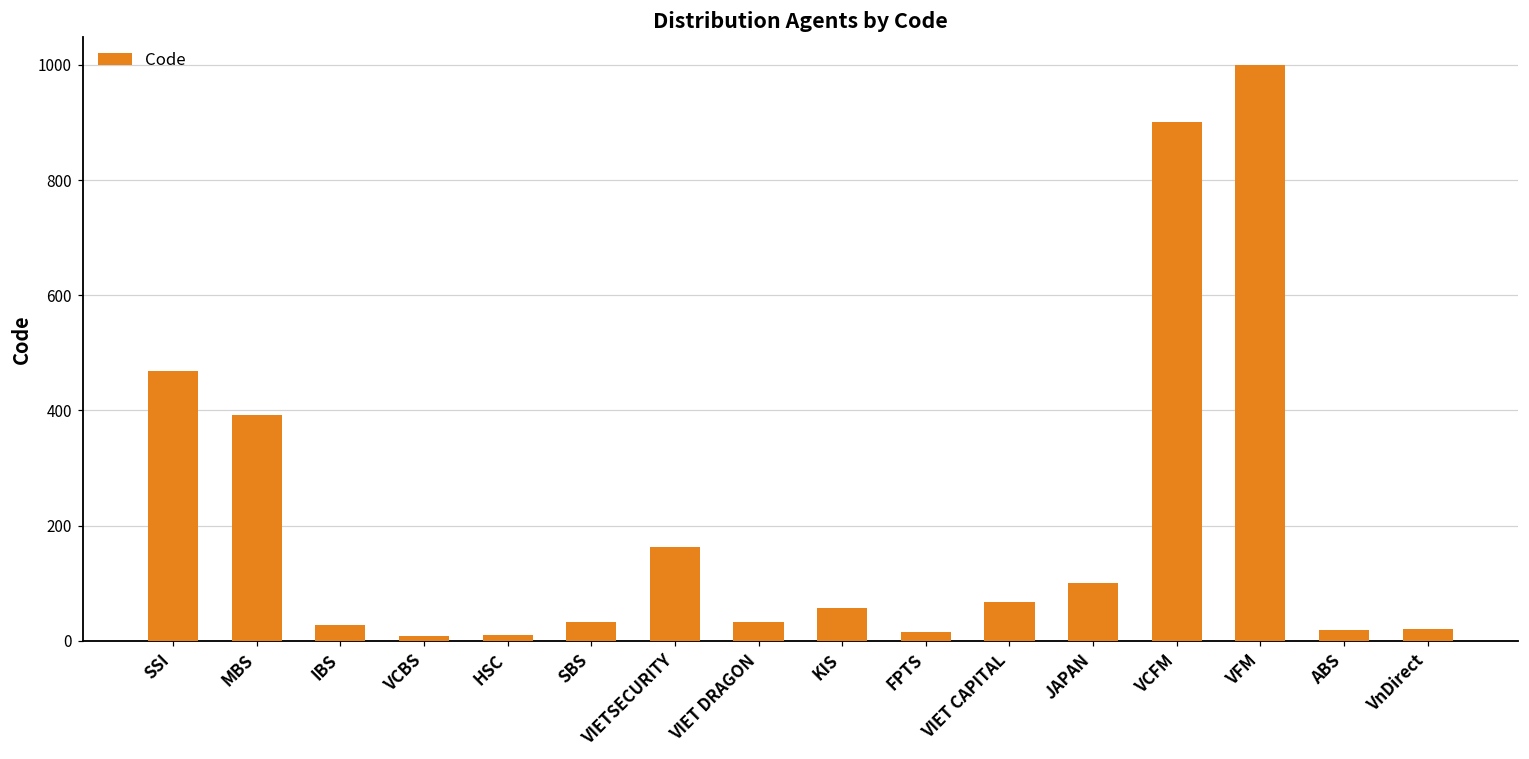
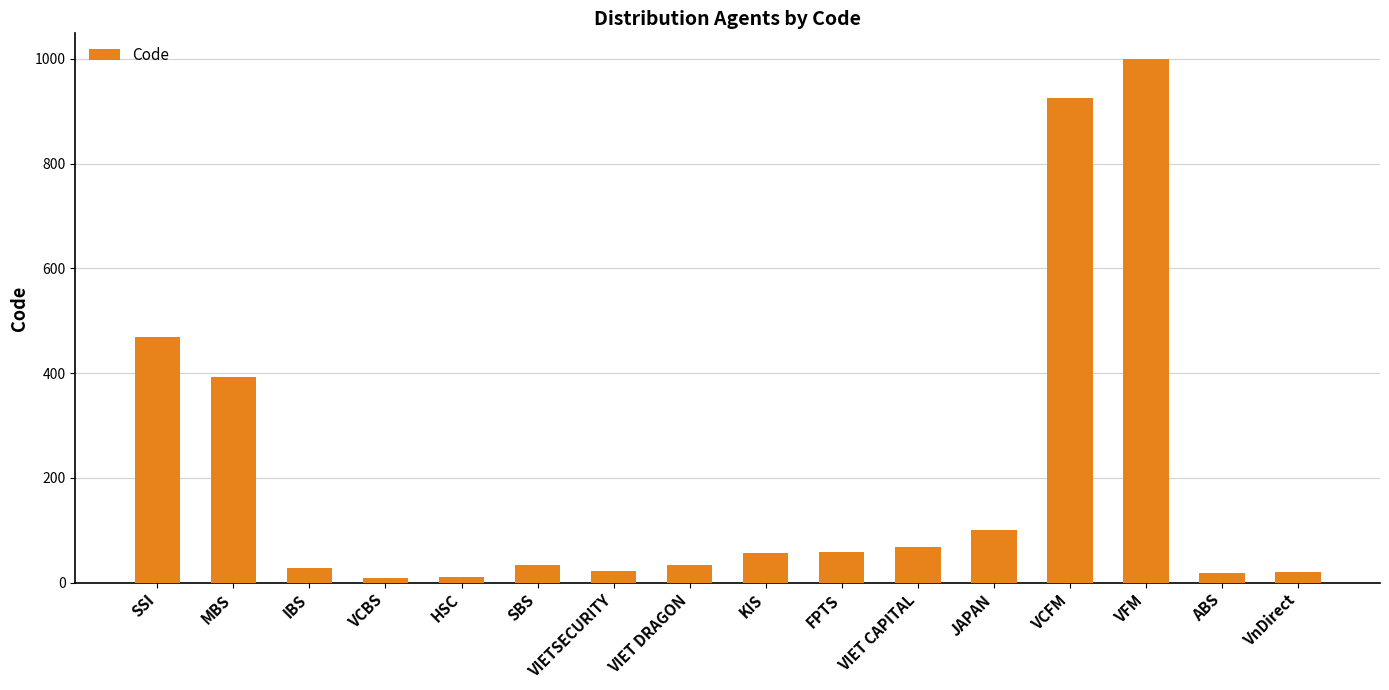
  {
    "SSI": 470,
    "MBS": 390,
    "IBS": 30,
    "VCBS": 10,
    "HSC": 10,
    "SBS": 30,
-   "VIETSECURITY": 160,
+   "VIETSECURITY": 20,
    "VIET DRAGON": 30,
    "KIS": 60,
-   "FPTS": 20,
+   "FPTS": 60,
    "VIET CAPITAL": 70,
    "JAPAN": 100,
-   "VCFM": 900,
+   "VCFM": 930,
    "VFM": 1000,
    "ABS": 20,
    "VnDirect": 20
  }
